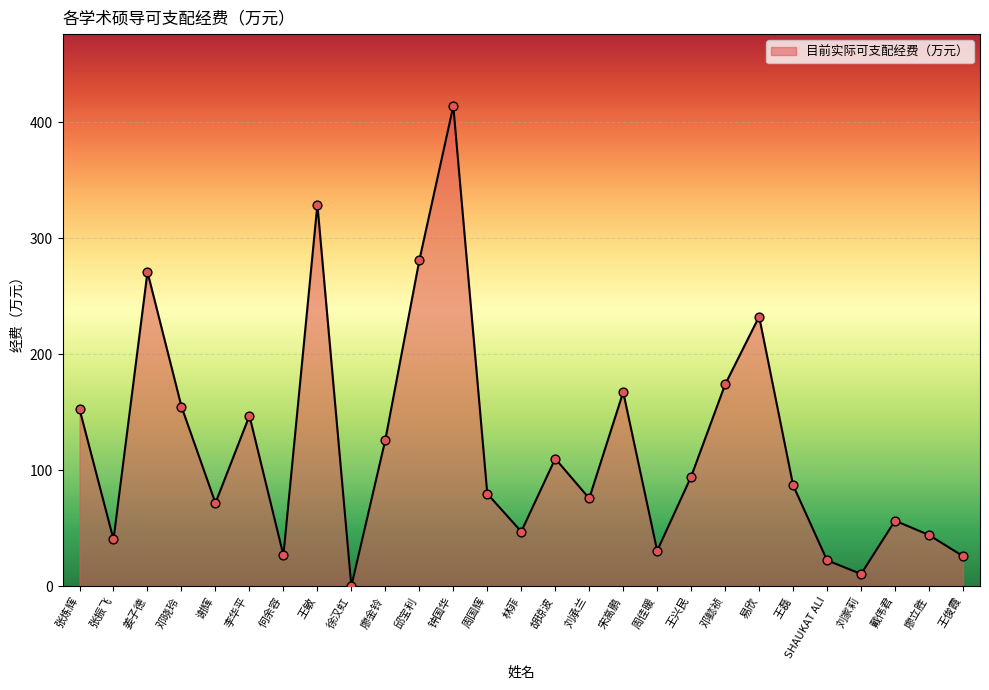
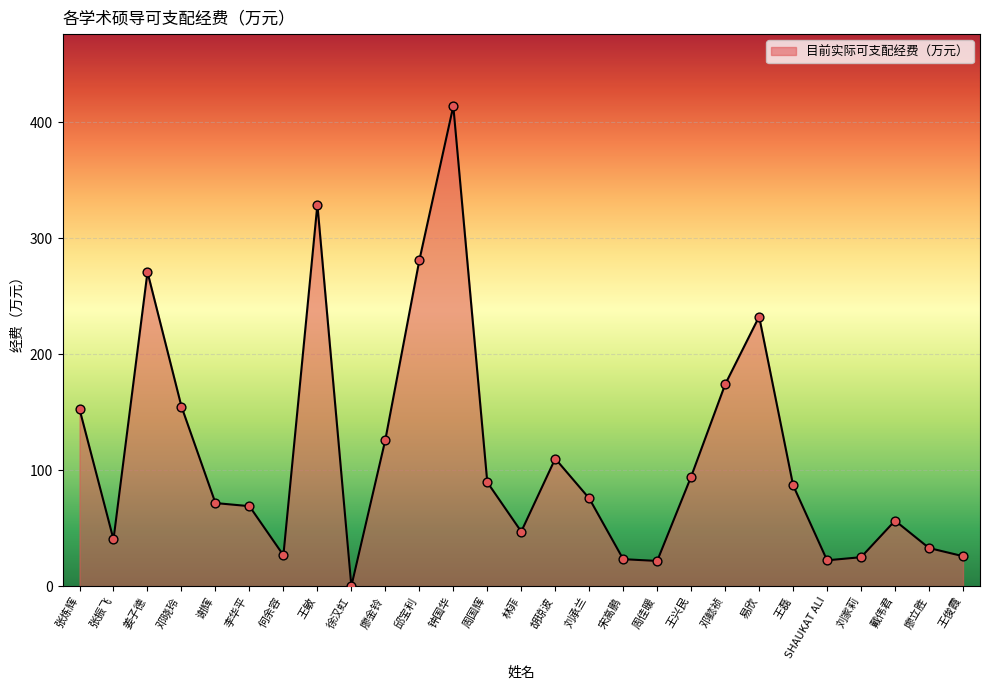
  {
    "张炼辉": 153,
    "张振飞": 40,
    "姜子德": 271,
    "邓晓玲": 155,
    "谢辉": 72,
-   "李华平": 147,
+   "李华平": 69,
    "何余容": 27,
    "王敏": 329,
    "徐汉虹": 0,
    "廖金铃": 126,
    "邱宝利": 281,
    "钟国华": 414,
-   "周国辉": 80,
+   "周国辉": 90,
    "林菲": 47,
    "胡琼波": 110,
    "刘承兰": 76,
-   "宋高鹏": 167,
-   "周佳暖": 31,
+   "宋高鹏": 23,
+   "周佳暖": 22,
    "王兴民": 95,
    "邓懿祯": 174,
    "易欣": 233,
    "王磊": 87,
    "SHAUKAT ALI": 22,
-   "刘家莉": 11,
+   "刘家莉": 25,
    "戴伟君": 57,
-   "廖立胜": 44,
+   "廖立胜": 33,
    "王俊霞": 26
  }
